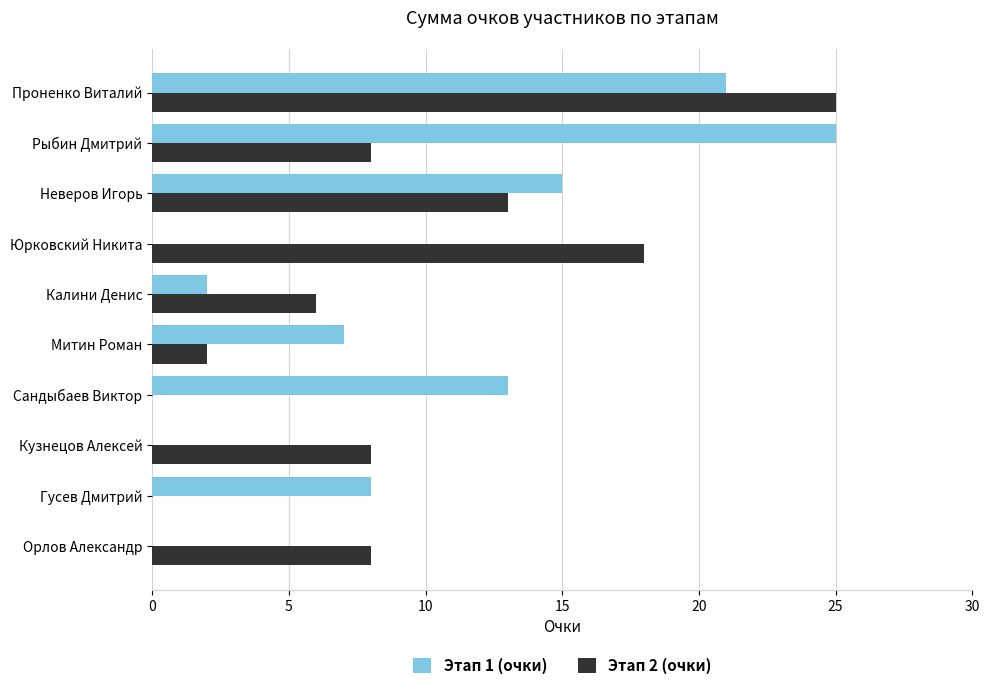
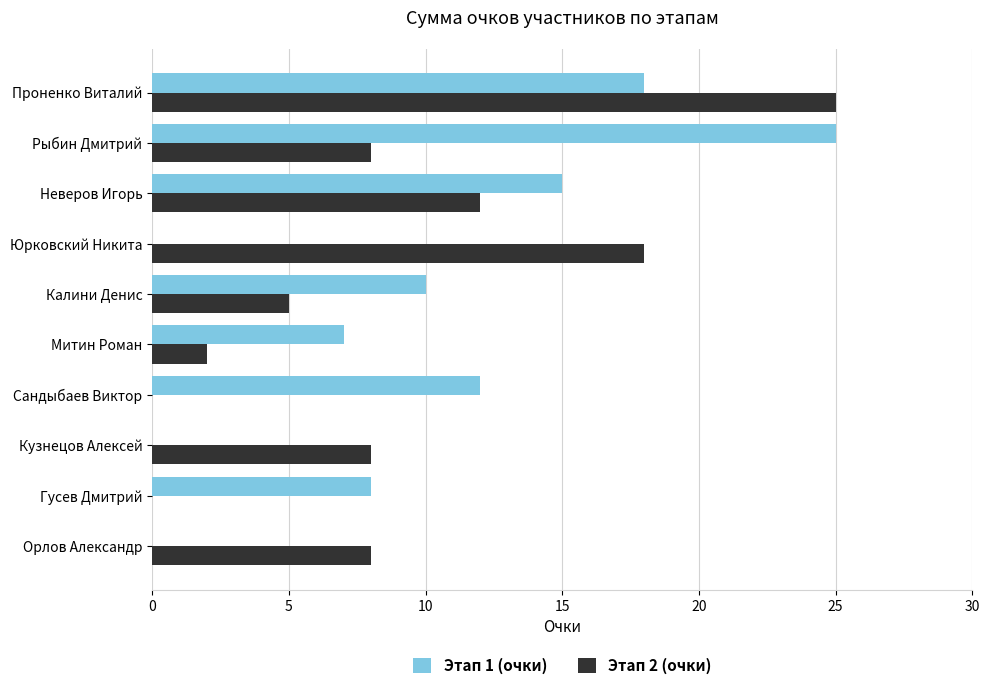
  {
    "Этап 1 (очки)": {
-     "Проненко Виталий": 21,
+     "Проненко Виталий": 18,
      "Рыбин Дмитрий": 25,
      "Неверов Игорь": 15,
      "Юрковский Никита": 0,
-     "Калини Денис": 2,
+     "Калини Денис": 10,
      "Митин Роман": 7,
-     "Сандыбаев Виктор": 13,
+     "Сандыбаев Виктор": 12,
      "Кузнецов Алексей": 0,
      "Гусев Дмитрий": 8,
      "Орлов Александр": 0
    },
    "Этап 2 (очки)": {
      "Проненко Виталий": 25,
      "Рыбин Дмитрий": 8,
-     "Неверов Игорь": 13,
+     "Неверов Игорь": 12,
      "Юрковский Никита": 18,
-     "Калини Денис": 6,
+     "Калини Денис": 5,
      "Митин Роман": 2,
      "Сандыбаев Виктор": 0,
      "Кузнецов Алексей": 8,
      "Гусев Дмитрий": 0,
      "Орлов Александр": 8
    }
  }
